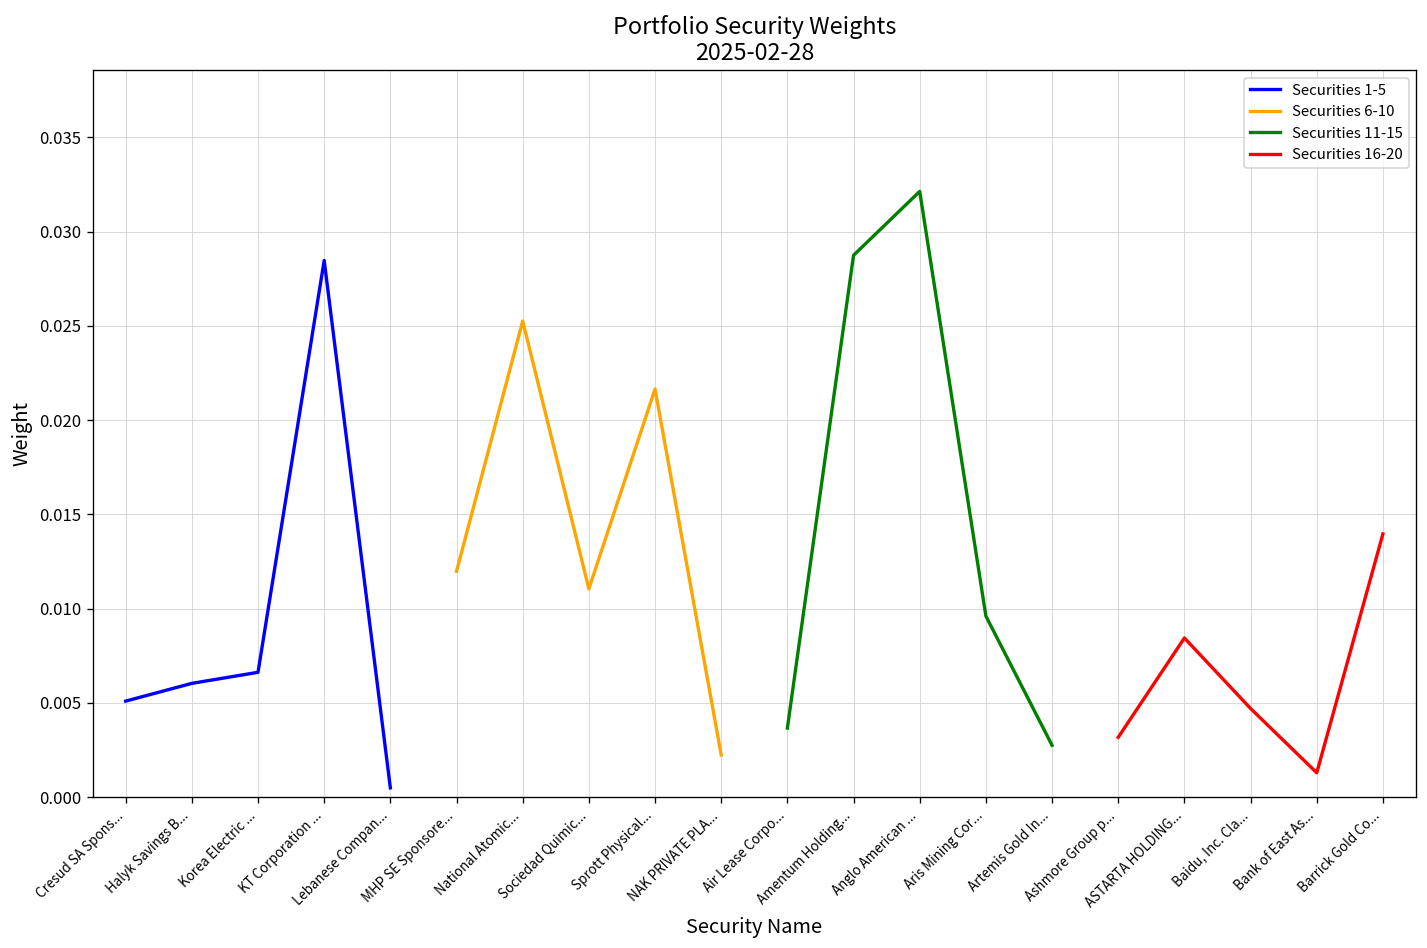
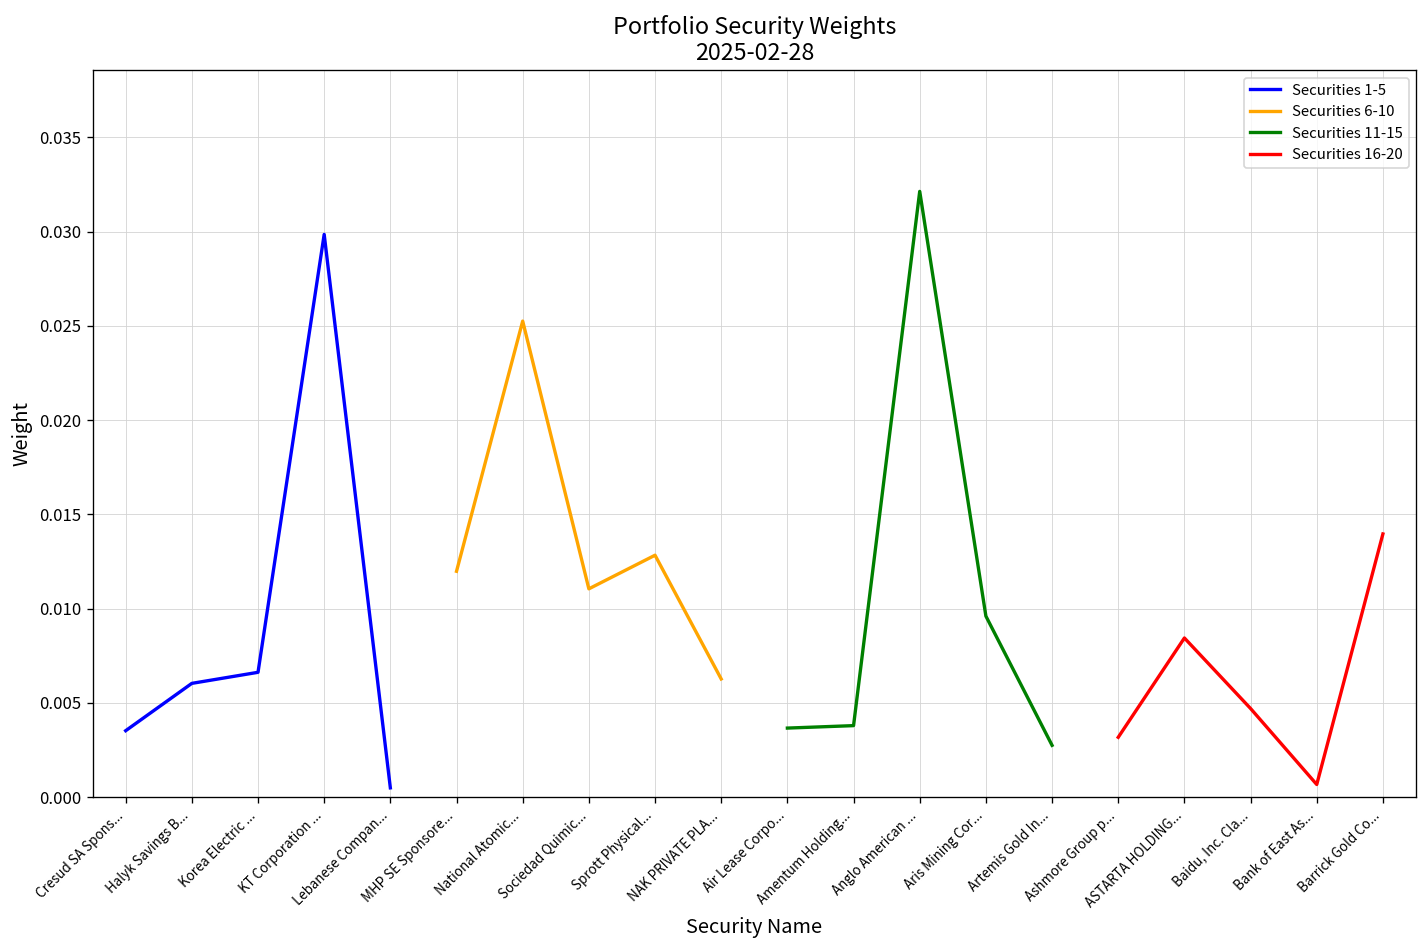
  {
    "Securities 1-5": {
-     "Cresud SA Spons...": 0.0051,
+     "Cresud SA Spons...": 0.0035,
      "Halyk Savings B...": 0.0060,
      "Korea Electric ...": 0.0066,
-     "KT Corporation ...": 0.0285,
+     "KT Corporation ...": 0.0299,
      "Lebanese Compan...": 0.0005
    },
    "Securities 6-10": {
      "MHP SE Sponsore...": 0.0120,
      "National Atomic...": 0.0253,
      "Sociedad Quimic...": 0.0111,
-     "Sprott Physical...": 0.0217,
-     "NAK PRIVATE PLA...": 0.0022
+     "Sprott Physical...": 0.0128,
+     "NAK PRIVATE PLA...": 0.0063
    },
    "Securities 11-15": {
      "Air Lease Corpo...": 0.0037,
-     "Amentum Holding...": 0.0287,
+     "Amentum Holding...": 0.0038,
      "Anglo American ...": 0.0321,
      "Aris Mining Cor...": 0.0096,
      "Artemis Gold In...": 0.0027
    },
    "Securities 16-20": {
      "Ashmore Group p...": 0.0032,
      "ASTARTA HOLDING...": 0.0084,
      "Baidu, Inc. Cla...": 0.0047,
-     "Bank of East As...": 0.0013,
+     "Bank of East As...": 0.0007,
      "Barrick Gold Co...": 0.0140
    }
  }
